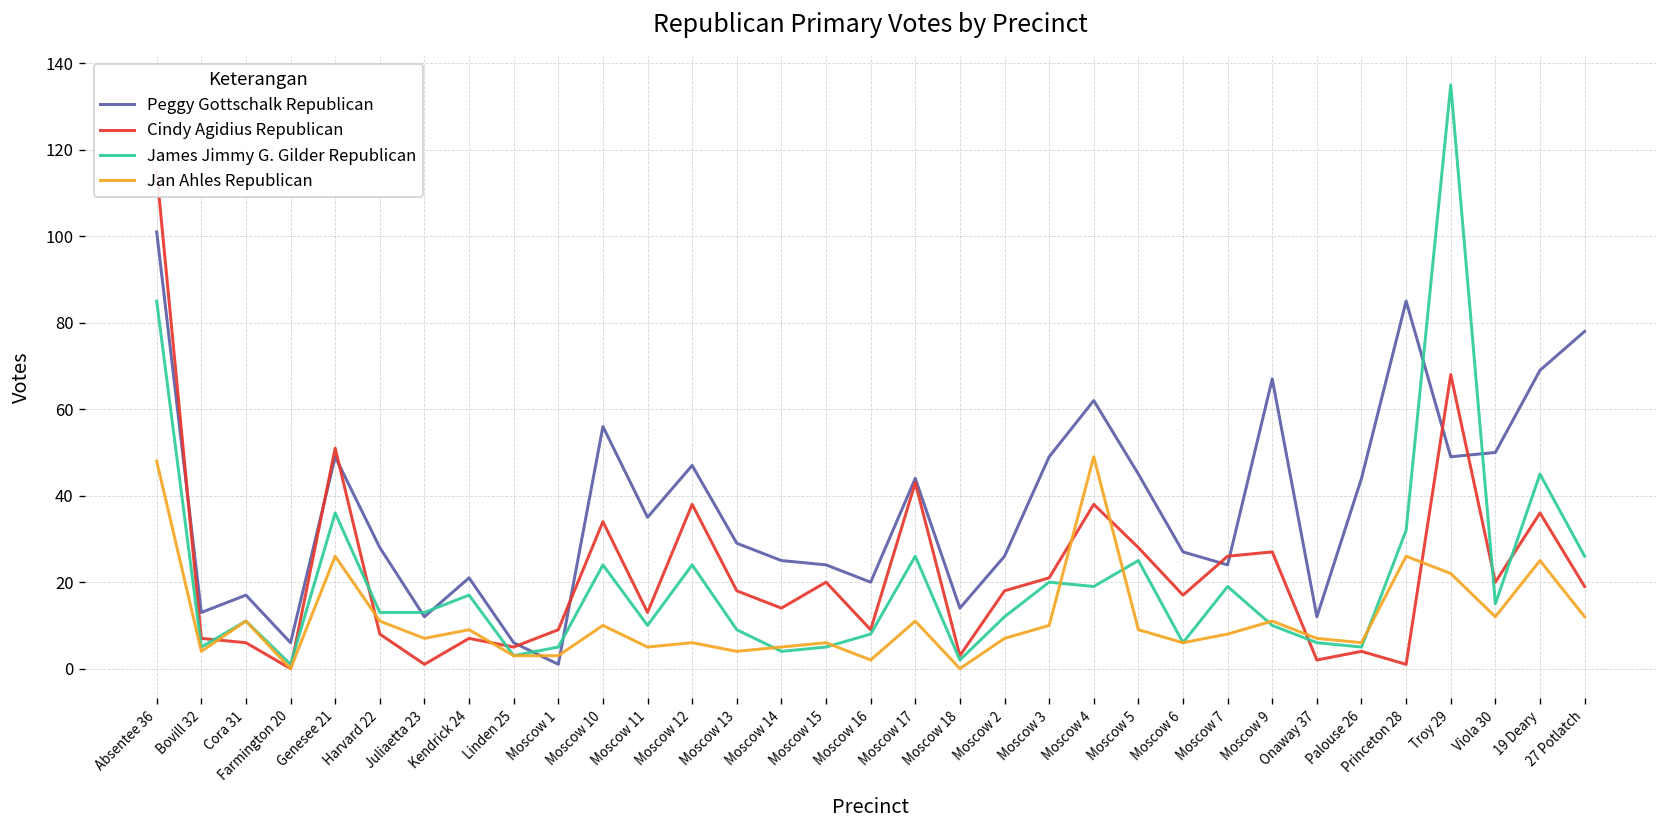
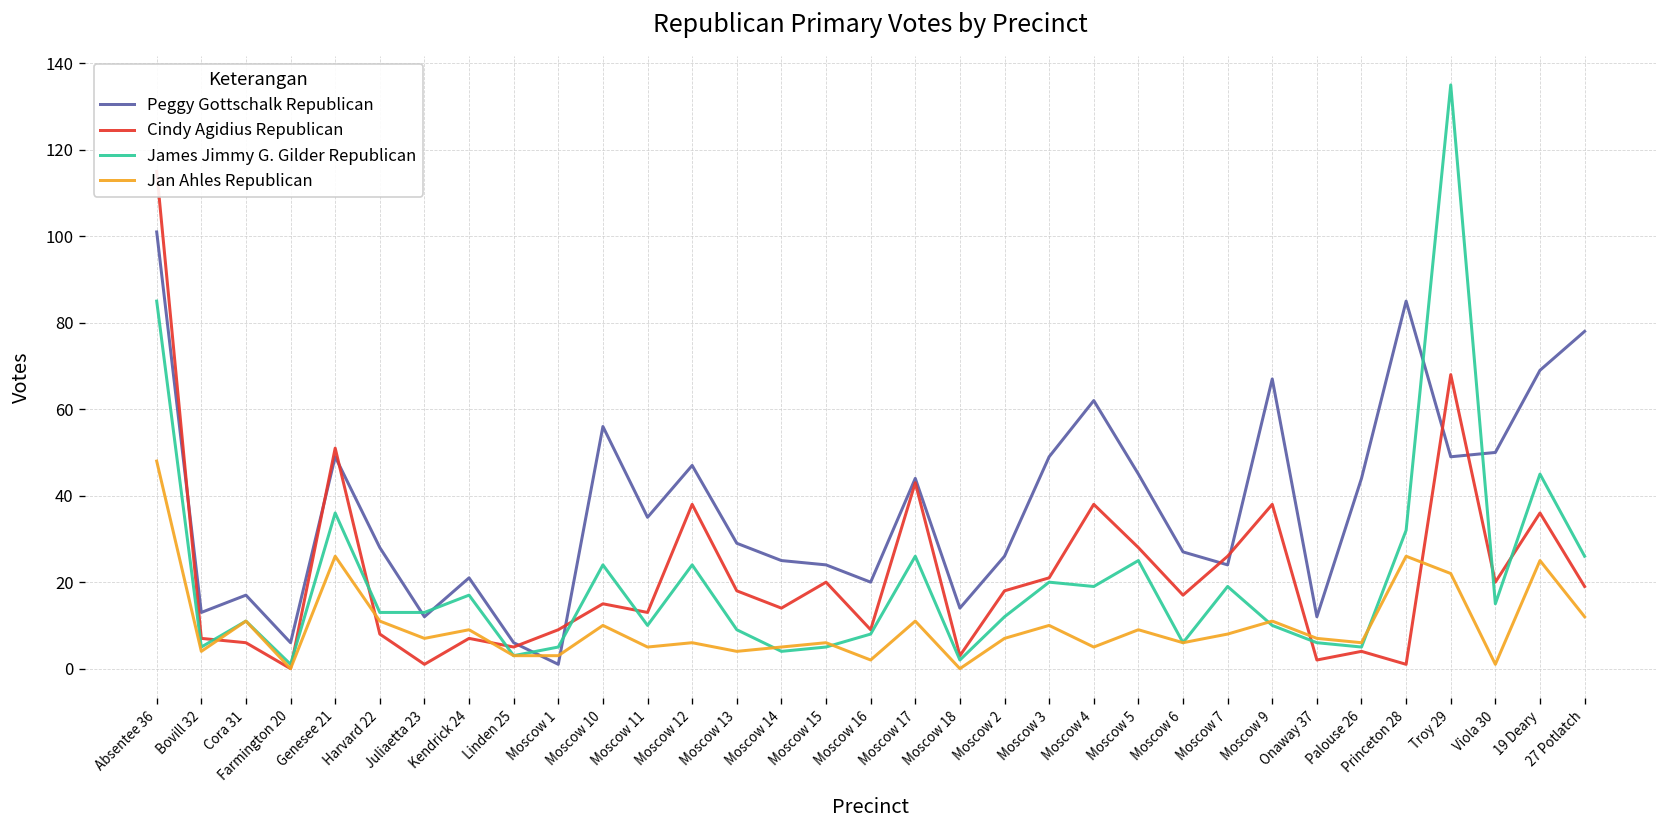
  {
    "Peggy Gottschalk Republican": {
      "Absentee 36": 101,
      "Bovill 32": 13,
      "Cora 31": 17,
      "Farmington 20": 6,
      "Genesee 21": 49,
      "Harvard 22": 28,
      "Juliaetta 23": 12,
      "Kendrick 24": 21,
      "Linden 25": 6,
      "Moscow 1": 1,
      "Moscow 10": 56,
      "Moscow 11": 35,
      "Moscow 12": 47,
      "Moscow 13": 29,
      "Moscow 14": 25,
      "Moscow 15": 24,
      "Moscow 16": 20,
      "Moscow 17": 44,
      "Moscow 18": 14,
      "Moscow 2": 26,
      "Moscow 3": 49,
      "Moscow 4": 62,
      "Moscow 5": 45,
      "Moscow 6": 27,
      "Moscow 7": 24,
      "Moscow 9": 67,
      "Onaway 37": 12,
      "Palouse 26": 44,
      "Princeton 28": 85,
      "Troy 29": 49,
      "Viola 30": 50,
      "19 Deary": 69,
      "27 Potlatch": 78
    },
    "Cindy Agidius Republican": {
      "Bovill 32": 7,
      "Cora 31": 6,
      "Genesee 21": 51,
      "Harvard 22": 8,
      "Juliaetta 23": 1,
      "Kendrick 24": 7,
      "Linden 25": 5,
      "Moscow 1": 9,
-     "Moscow 10": 34,
+     "Moscow 10": 15,
      "Moscow 11": 13,
      "Moscow 12": 38,
      "Moscow 13": 18,
      "Moscow 14": 14,
      "Moscow 15": 20,
      "Moscow 16": 9,
      "Moscow 17": 43,
      "Moscow 18": 3,
      "Moscow 2": 18,
      "Moscow 3": 21,
      "Moscow 4": 38,
      "Moscow 5": 28,
      "Moscow 6": 17,
      "Moscow 7": 26,
-     "Moscow 9": 27,
+     "Moscow 9": 38,
      "Onaway 37": 2,
      "Palouse 26": 4,
      "Princeton 28": 1,
      "Troy 29": 68,
      "Viola 30": 20,
      "19 Deary": 36,
      "27 Potlatch": 19
    },
    "James Jimmy G. Gilder Republican": {
      "Absentee 36": 85,
      "Bovill 32": 5,
      "Farmington 20": 1,
      "Genesee 21": 36,
      "Harvard 22": 13,
      "Juliaetta 23": 13,
      "Kendrick 24": 17,
      "Moscow 1": 5,
      "Moscow 10": 24,
      "Moscow 11": 10,
      "Moscow 12": 24,
      "Moscow 13": 9,
      "Moscow 14": 4,
      "Moscow 15": 5,
      "Moscow 16": 8,
      "Moscow 17": 26,
      "Moscow 18": 2,
      "Moscow 2": 12,
      "Moscow 3": 20,
      "Moscow 4": 19,
      "Moscow 5": 25,
      "Moscow 7": 19,
      "Moscow 9": 10,
      "Onaway 37": 6,
      "Palouse 26": 5,
      "Princeton 28": 32,
      "Troy 29": 135,
      "Viola 30": 15,
      "19 Deary": 45,
      "27 Potlatch": 26
    },
    "Jan Ahles Republican": {
      "Absentee 36": 48,
      "Bovill 32": 4,
      "Genesee 21": 26,
      "Harvard 22": 11,
      "Juliaetta 23": 7,
      "Kendrick 24": 9,
      "Moscow 1": 3,
      "Moscow 10": 10,
      "Moscow 11": 5,
      "Moscow 12": 6,
      "Moscow 13": 4,
      "Moscow 14": 5,
      "Moscow 15": 6,
      "Moscow 16": 2,
      "Moscow 17": 11,
      "Moscow 18": 0,
      "Moscow 2": 7,
      "Moscow 3": 10,
-     "Moscow 4": 49,
+     "Moscow 4": 5,
      "Moscow 5": 9,
      "Moscow 7": 8,
      "Moscow 9": 11,
      "Onaway 37": 7,
      "Palouse 26": 6,
      "Princeton 28": 26,
      "Troy 29": 22,
-     "Viola 30": 12,
+     "Viola 30": 1,
      "19 Deary": 25,
      "27 Potlatch": 12
    }
  }
